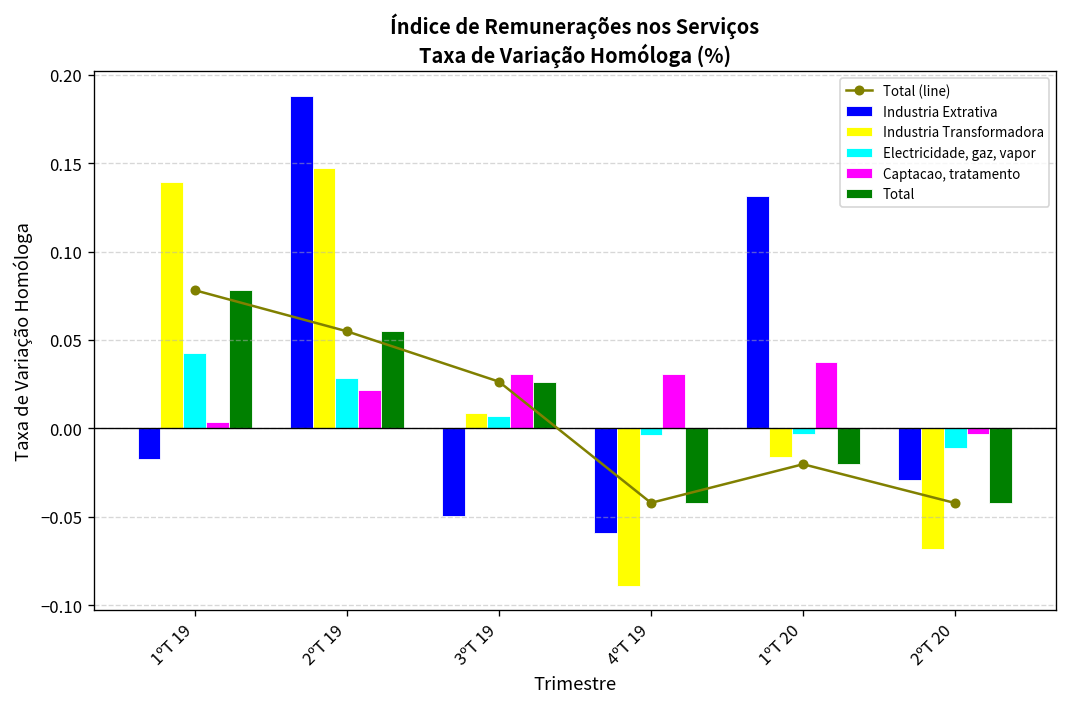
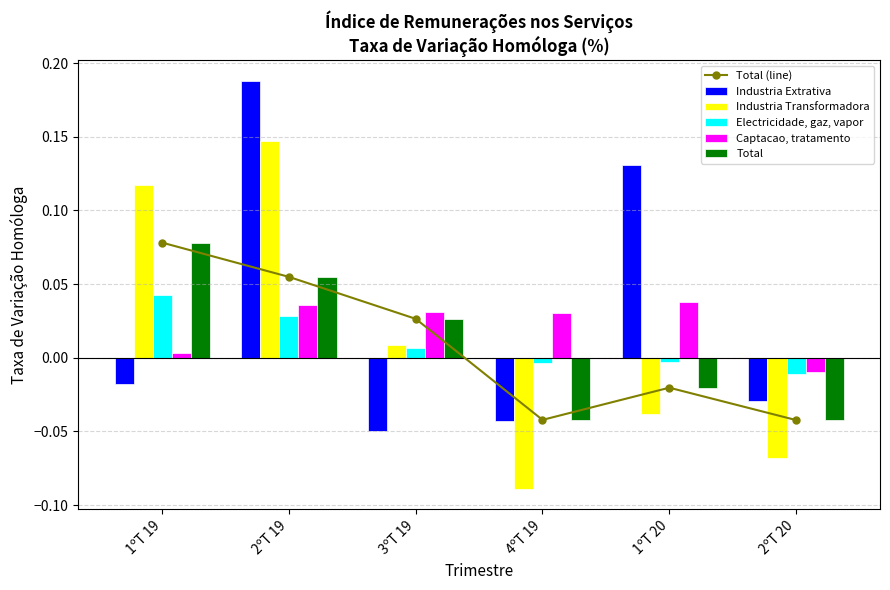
  {
    "Industria Extrativa": {
      "1ºT 19": -0.018,
      "2ºT 19": 0.188,
      "3ºT 19": -0.049,
-     "4ºT 19": -0.059,
+     "4ºT 19": -0.043,
      "1ºT 20": 0.131,
      "2ºT 20": -0.029
    },
    "Total (line)": {
      "1ºT 19": 0.078,
      "2ºT 19": 0.055,
      "3ºT 19": 0.026,
      "4ºT 19": -0.042,
      "1ºT 20": -0.020,
      "2ºT 20": -0.042
    },
    "Industria Transformadora": {
-     "1ºT 19": 0.139,
+     "1ºT 19": 0.117,
      "2ºT 19": 0.147,
      "3ºT 19": 0.008,
      "4ºT 19": -0.089,
-     "1ºT 20": -0.016,
+     "1ºT 20": -0.038,
      "2ºT 20": -0.068
    },
    "Electricidade, gaz, vapor": {
      "1ºT 19": 0.043,
      "2ºT 19": 0.029,
      "3ºT 19": 0.007,
      "4ºT 19": -0.004,
      "1ºT 20": -0.003,
      "2ºT 20": -0.011
    },
    "Captacao, tratamento": {
      "1ºT 19": 0.003,
-     "2ºT 19": 0.022,
+     "2ºT 19": 0.036,
      "3ºT 19": 0.031,
      "4ºT 19": 0.030,
      "1ºT 20": 0.038,
-     "2ºT 20": -0.003
+     "2ºT 20": -0.009
    },
    "Total": {
      "1ºT 19": 0.078,
      "2ºT 19": 0.055,
      "3ºT 19": 0.026,
      "4ºT 19": -0.042,
      "1ºT 20": -0.020,
      "2ºT 20": -0.042
    }
  }
